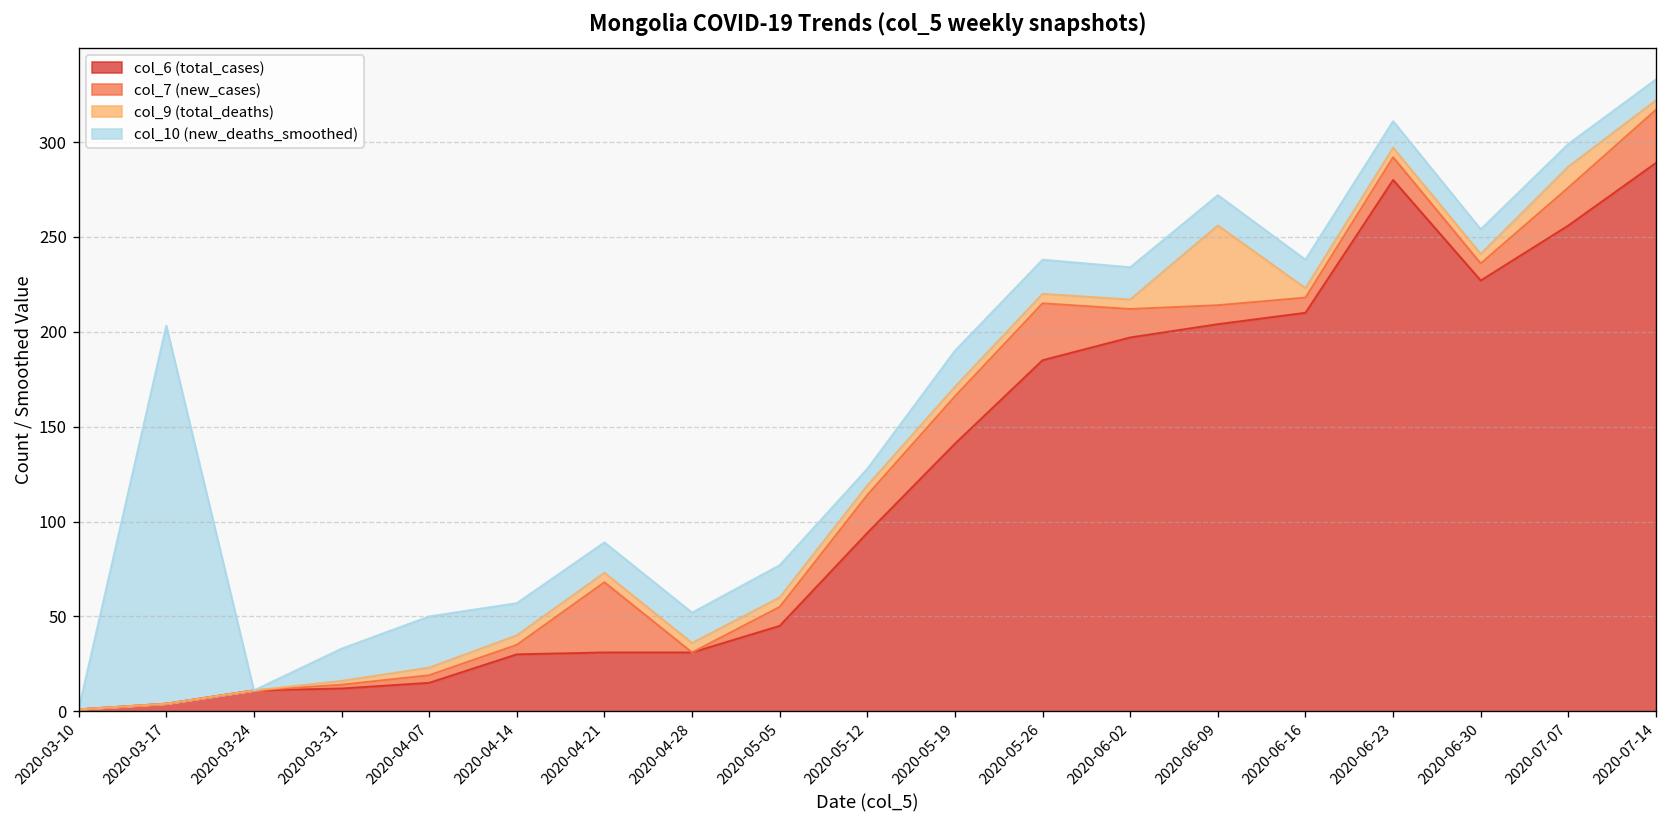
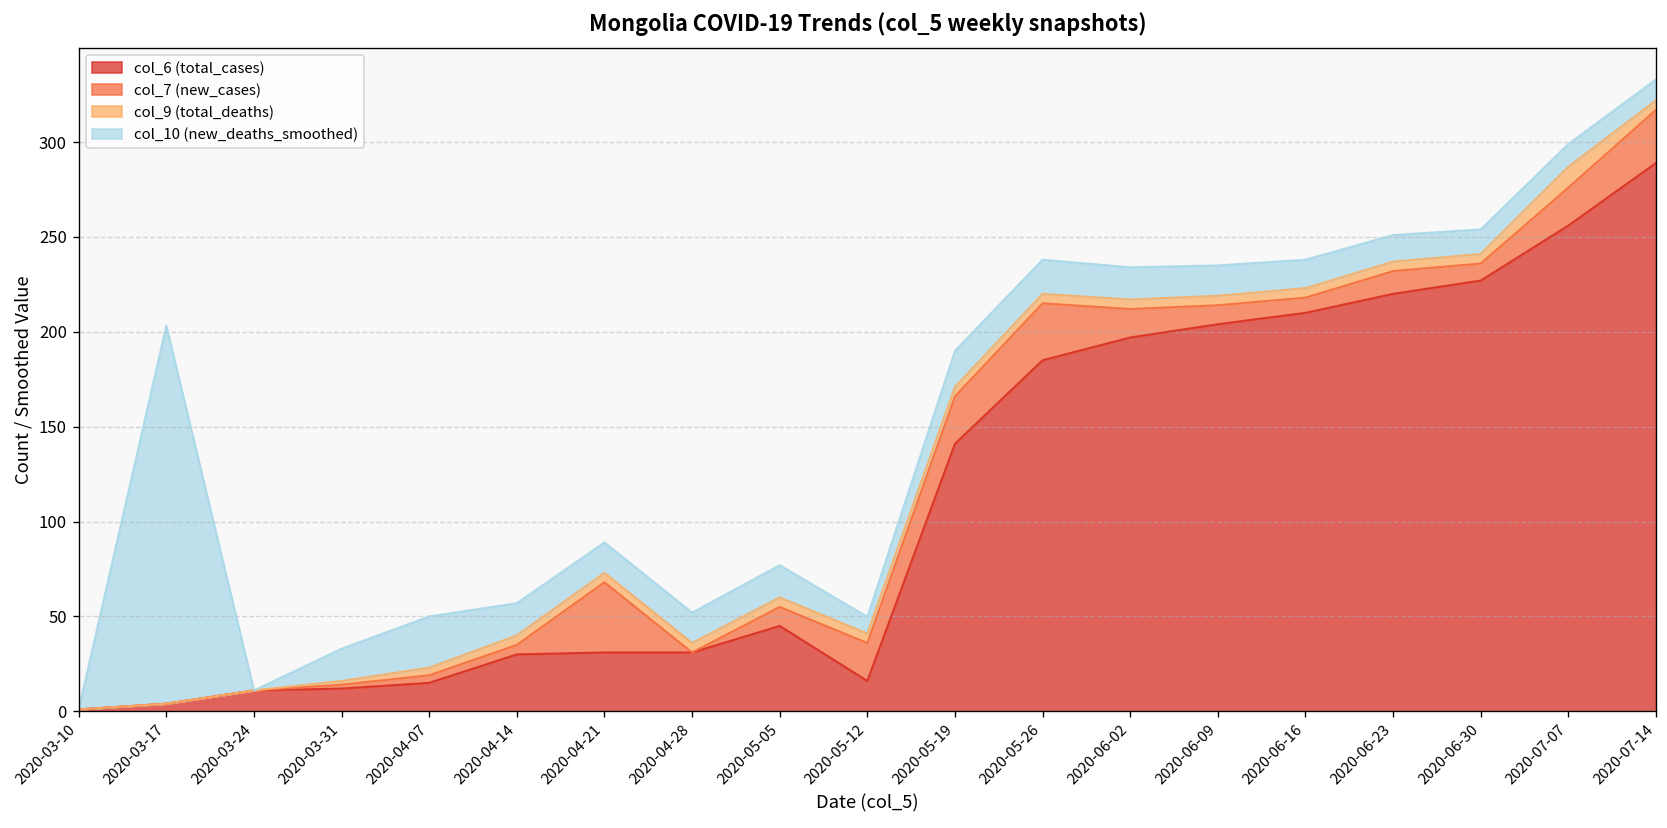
  {
    "col_6 (total_cases)": {
      "2020-03-31": 12,
      "2020-04-07": 15,
      "2020-04-14": 30,
      "2020-04-21": 31,
      "2020-05-05": 45,
-     "2020-05-12": 94,
+     "2020-05-12": 16,
      "2020-05-19": 141,
      "2020-05-26": 185,
      "2020-06-02": 197,
      "2020-06-09": 204,
      "2020-06-16": 210,
-     "2020-06-23": 280,
+     "2020-06-23": 220,
      "2020-06-30": 227,
      "2020-07-07": 256,
      "2020-07-14": 289
    },
    "col_7 (new_cases)": {
      "2020-03-31": 2,
      "2020-04-07": 4,
      "2020-04-14": 5,
      "2020-04-21": 37,
      "2020-05-05": 10,
      "2020-05-12": 20,
      "2020-05-19": 25,
      "2020-05-26": 30,
      "2020-06-02": 15,
      "2020-06-09": 10,
      "2020-06-16": 8,
      "2020-06-23": 12,
      "2020-06-30": 9,
      "2020-07-07": 20,
      "2020-07-14": 28
    },
    "col_9 (total_deaths)": {
      "2020-03-31": 2,
      "2020-04-07": 4,
      "2020-04-14": 5,
      "2020-04-21": 5,
      "2020-04-28": 5,
      "2020-05-05": 5,
      "2020-05-12": 5,
      "2020-05-19": 5,
      "2020-05-26": 5,
      "2020-06-02": 5,
-     "2020-06-09": 42,
+     "2020-06-09": 5,
      "2020-06-16": 5,
      "2020-06-23": 5,
      "2020-06-30": 5,
      "2020-07-07": 11,
      "2020-07-14": 5
    },
    "col_10 (new_deaths_smoothed)": {
      "2020-03-17": 199,
      "2020-03-31": 17,
      "2020-04-07": 27,
      "2020-04-14": 17,
      "2020-04-21": 16,
      "2020-04-28": 16,
      "2020-05-05": 17,
      "2020-05-12": 9,
      "2020-05-19": 19,
      "2020-05-26": 18,
      "2020-06-02": 17,
      "2020-06-09": 16,
      "2020-06-16": 15,
      "2020-06-23": 14,
      "2020-06-30": 13,
      "2020-07-07": 12,
      "2020-07-14": 11
    }
  }
